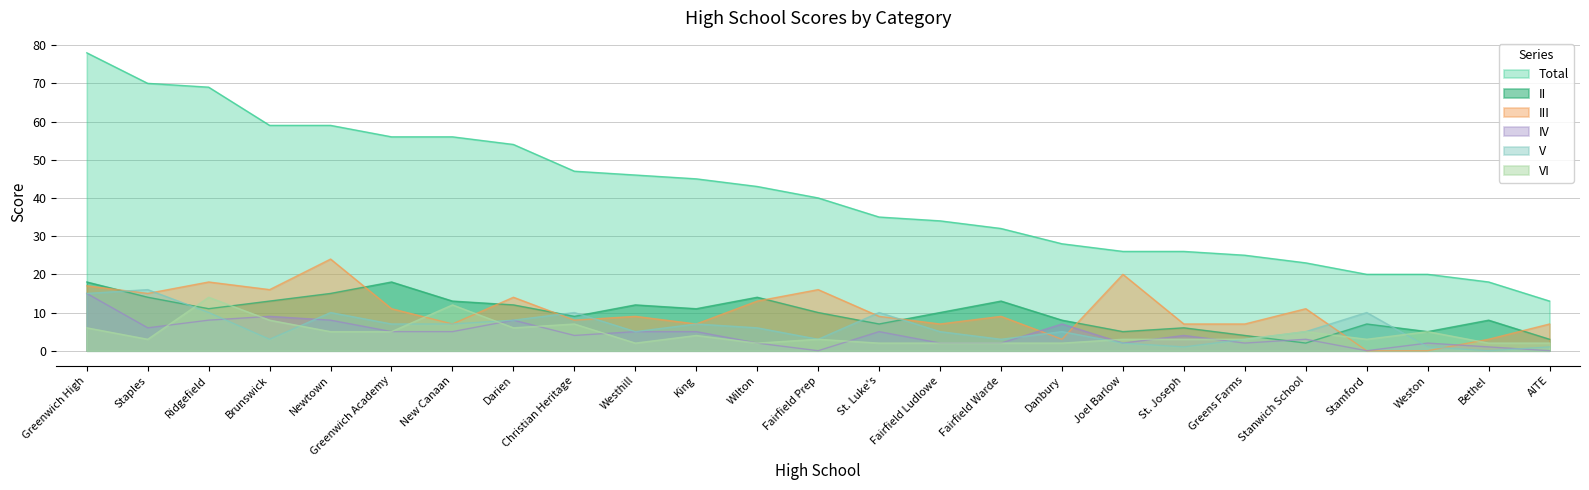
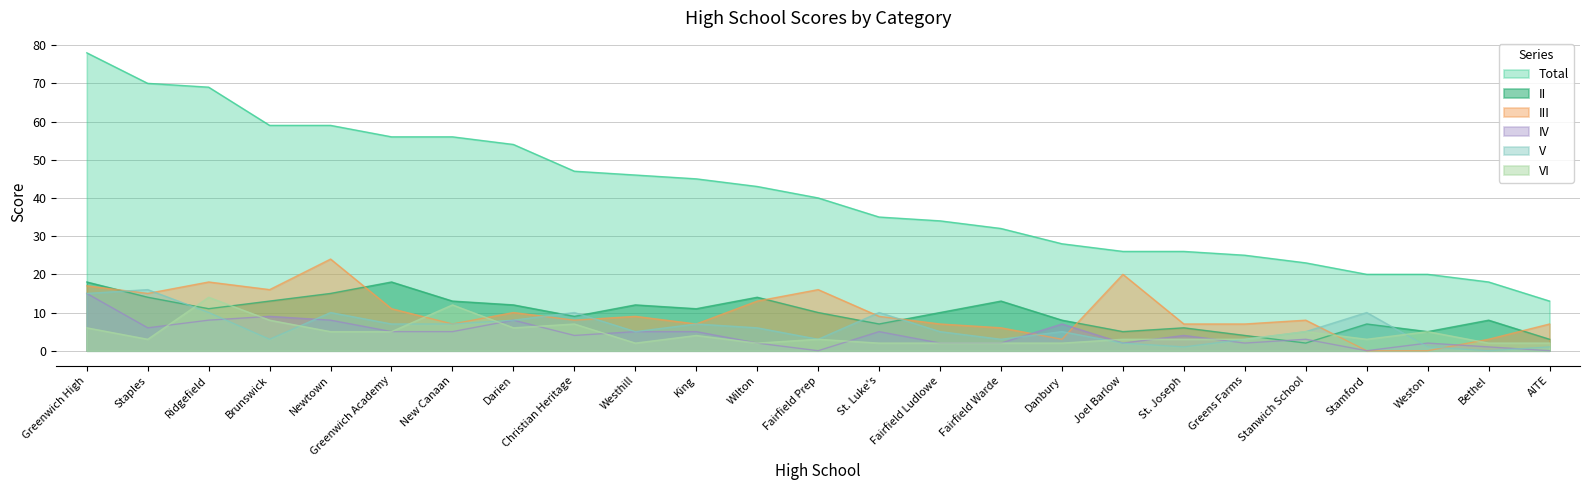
  {
    "III": {
      "Greenwich High": 17,
      "Staples": 15,
      "Ridgefield": 18,
      "Brunswick": 16,
      "Newtown": 24,
      "Greenwich Academy": 11,
-     "Darien": 14,
+     "Darien": 10,
      "Christian Heritage": 8,
      "Westhill": 9,
      "Wilton": 13,
      "Fairfield Prep": 16,
      "St. Luke's": 9,
      "Fairfield Ludlowe": 7,
-     "Fairfield Warde": 9,
+     "Fairfield Warde": 6,
      "Danbury": 3,
      "Joel Barlow": 20,
      "St. Joseph": 7,
      "Greens Farms": 7,
-     "Stanwich School": 11,
+     "Stanwich School": 8,
      "Weston": 0,
      "Bethel": 3,
      "AITE": 7
    }
  }
